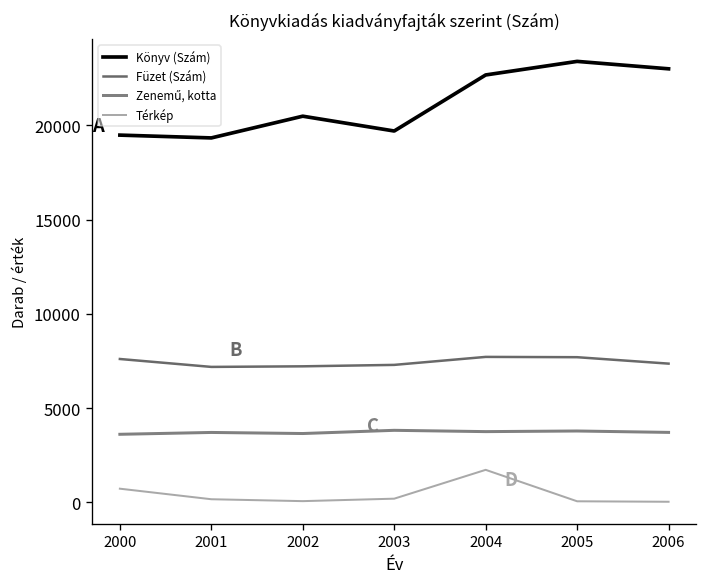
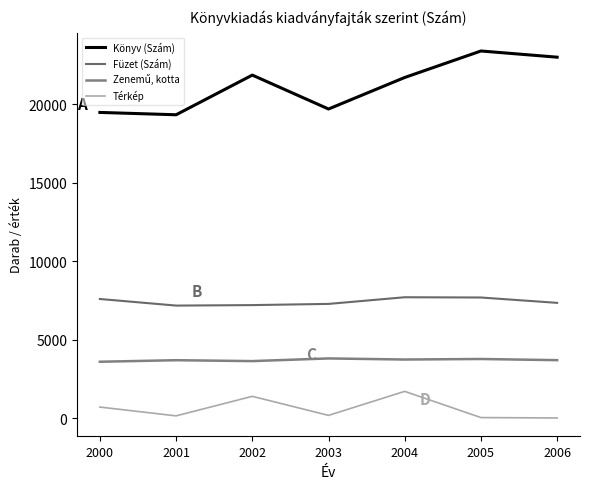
  {
    "Könyv (Szám)": {
      "2000": 19500,
      "2001": 19300,
-     "2002": 20500,
+     "2002": 21900,
      "2003": 19700,
-     "2004": 22700,
+     "2004": 21700,
      "2005": 23400,
      "2006": 23000
    },
    "Térkép": {
      "2000": 700,
      "2001": 200,
-     "2002": 100,
+     "2002": 1400,
      "2003": 200,
      "2004": 1700,
      "2005": 100,
      "2006": 0
    }
  }
